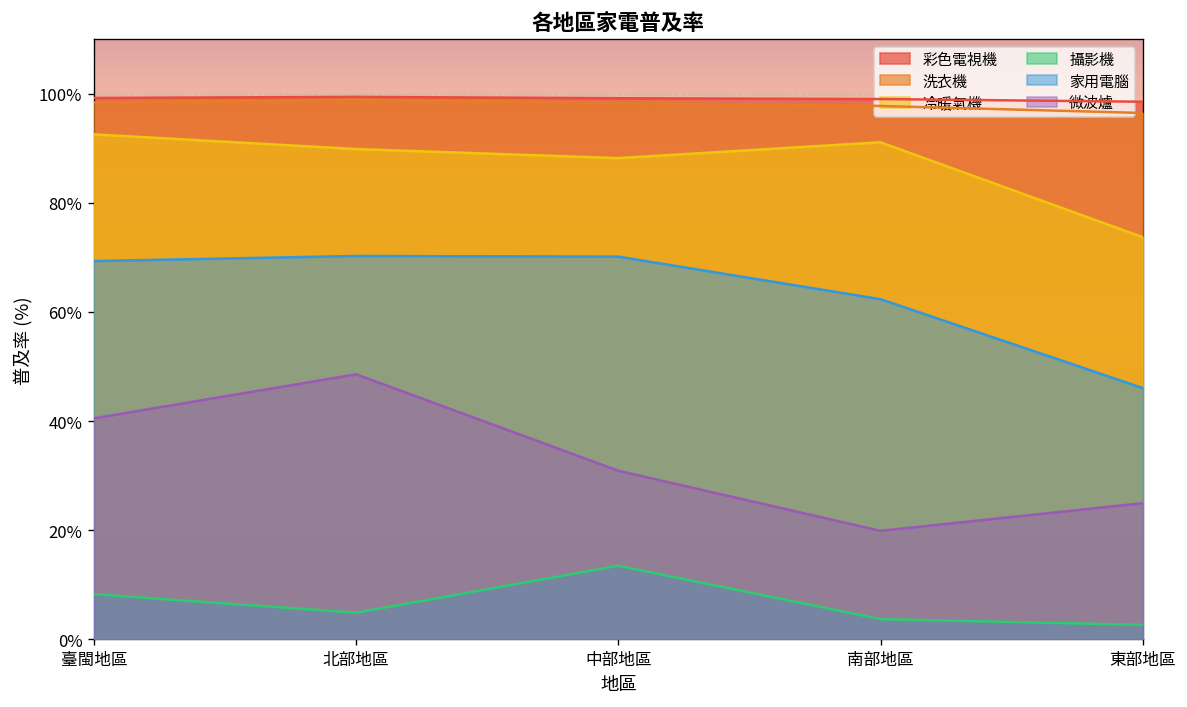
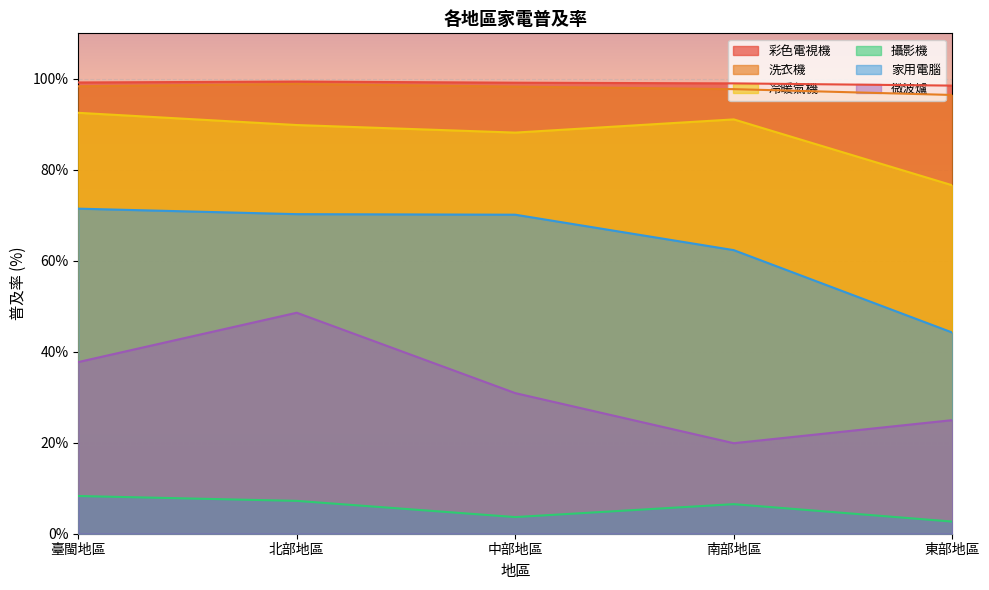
  {
    "冷暖氣機": {
      "臺閩地區": "93%",
      "北部地區": "90%",
      "中部地區": "88%",
      "南部地區": "91%",
-     "東部地區": "74%"
+     "東部地區": "77%"
    },
    "攝影機": {
      "臺閩地區": "8%",
-     "北部地區": "5%",
-     "中部地區": "14%",
-     "南部地區": "4%",
+     "北部地區": "7%",
+     "中部地區": "4%",
+     "南部地區": "7%",
      "東部地區": "3%"
    },
    "家用電腦": {
-     "臺閩地區": "69%",
+     "臺閩地區": "71%",
      "北部地區": "70%",
      "中部地區": "70%",
      "南部地區": "62%",
-     "東部地區": "46%"
+     "東部地區": "44%"
    },
    "微波爐": {
-     "臺閩地區": "41%",
+     "臺閩地區": "38%",
      "北部地區": "49%",
      "中部地區": "31%",
      "南部地區": "20%",
      "東部地區": "25%"
    }
  }
